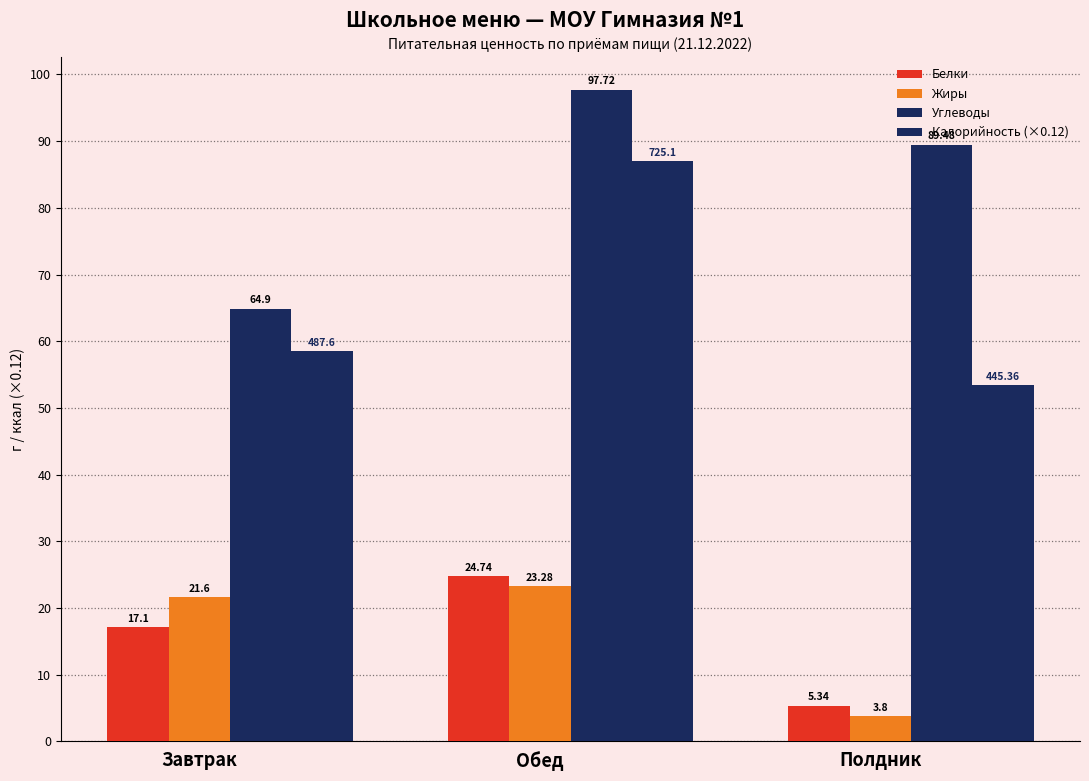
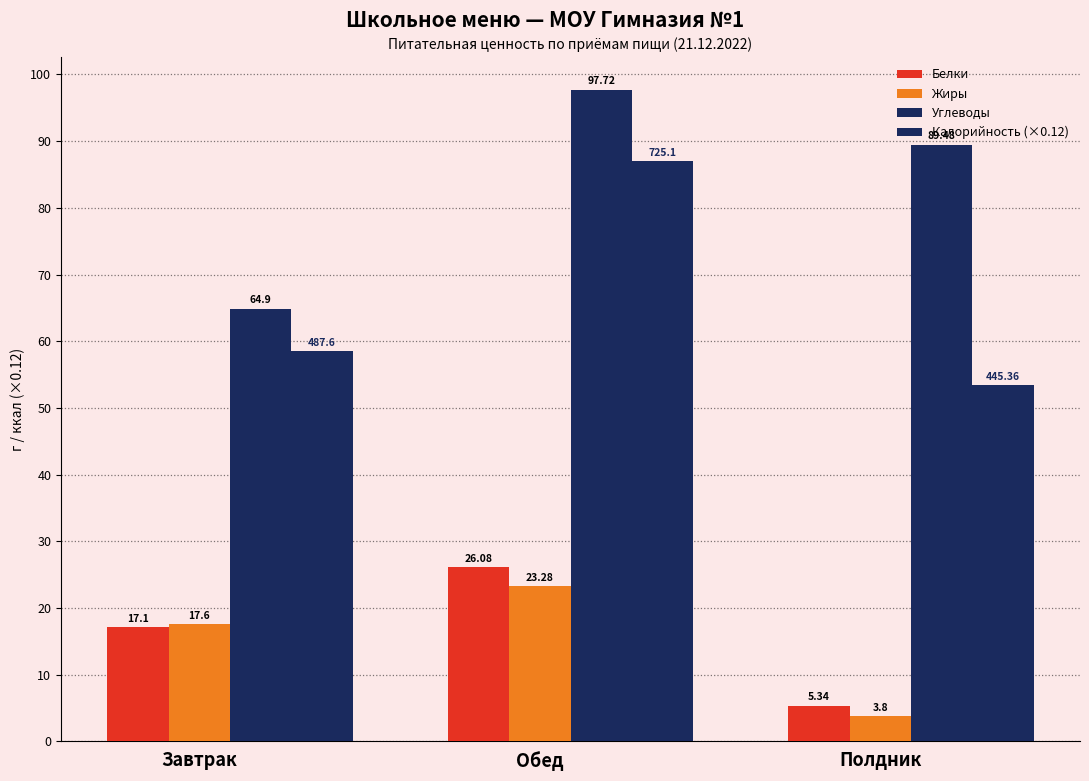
  {
    "Белки": {
      "Завтрак": 17.1,
-     "Обед": 24.74,
+     "Обед": 26.08,
      "Полдник": 5.34
    },
    "Жиры": {
-     "Завтрак": 21.6,
+     "Завтрак": 17.6,
      "Обед": 23.28,
      "Полдник": 3.8
    }
  }
